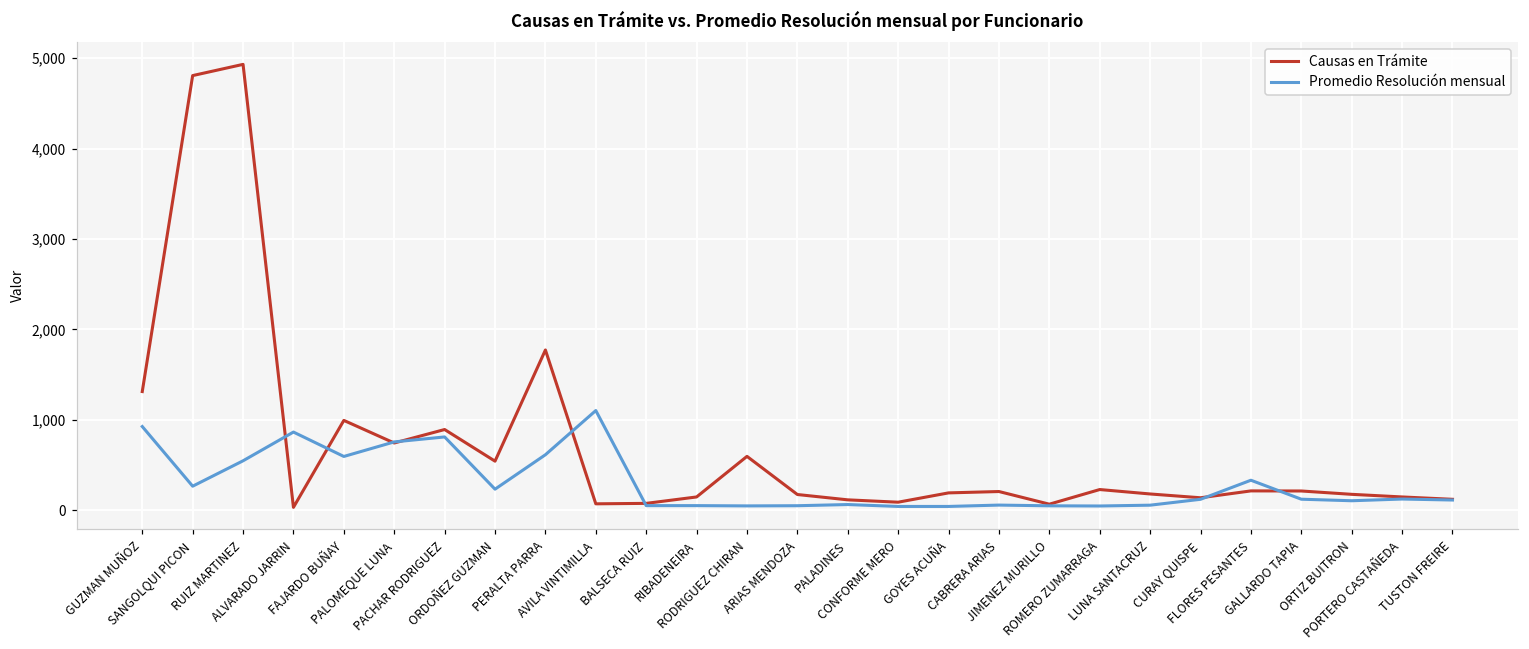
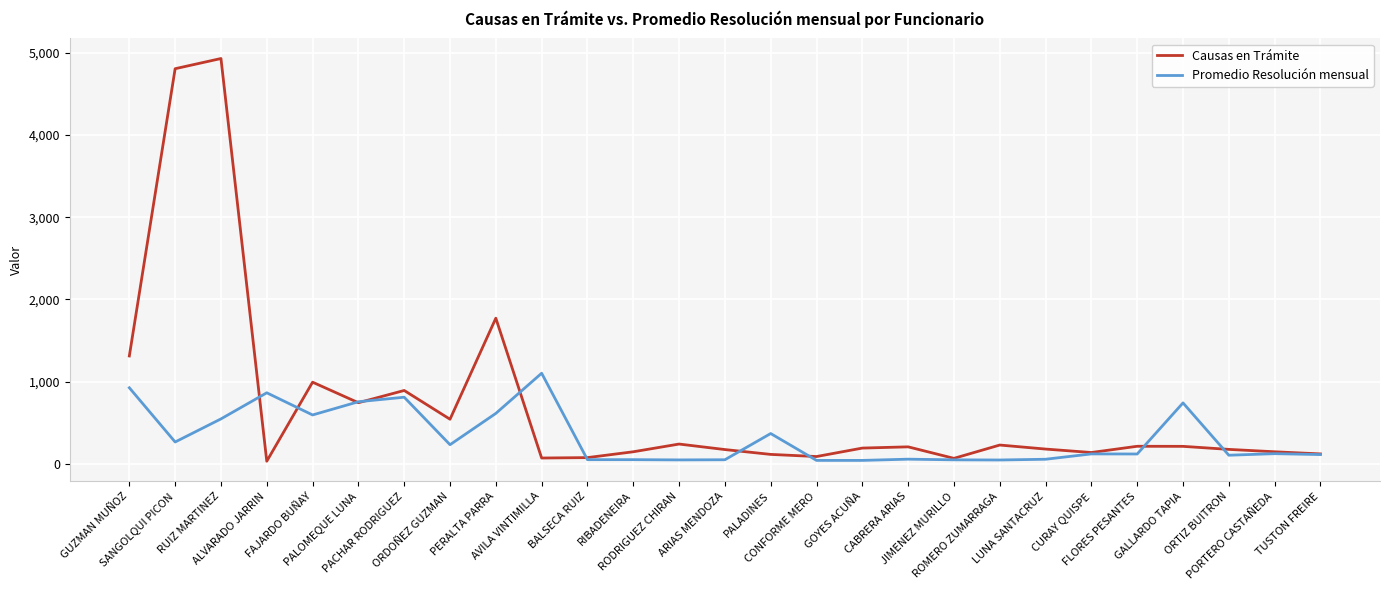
  {
    "Causas en Trámite": {
      "GUZMAN MUÑOZ": "1,300",
      "SANGOLQUI PICON": "4,800",
      "RUIZ MARTINEZ": "4,900",
      "ALVARADO JARRIN": "0",
      "FAJARDO BUÑAY": "1,000",
      "PACHAR RODRIGUEZ": "900",
      "ORDOÑEZ GUZMAN": "500",
      "PERALTA PARRA": "1,800",
      "AVILA VINTIMILLA": "100",
      "RIBADENEIRA": "100",
-     "RODRIGUEZ CHIRAN": "600",
+     "RODRIGUEZ CHIRAN": "200",
      "ARIAS MENDOZA": "200",
      "PALADINES": "100",
      "CONFORME MERO": "100",
      "GOYES ACUÑA": "200",
      "CABRERA ARIAS": "200",
      "ROMERO ZUMARRAGA": "200",
      "LUNA SANTACRUZ": "200",
      "FLORES PESANTES": "200",
      "GALLARDO TAPIA": "200",
      "ORTIZ BUITRON": "200"
    },
    "Promedio Resolución mensual": {
      "GUZMAN MUÑOZ": "900",
      "SANGOLQUI PICON": "300",
      "RUIZ MARTINEZ": "500",
      "ALVARADO JARRIN": "900",
      "FAJARDO BUÑAY": "600",
      "PACHAR RODRIGUEZ": "800",
      "ORDOÑEZ GUZMAN": "200",
      "PERALTA PARRA": "600",
      "AVILA VINTIMILLA": "1,100",
      "RIBADENEIRA": "100",
      "RODRIGUEZ CHIRAN": "0",
      "ARIAS MENDOZA": "0",
-     "PALADINES": "100",
+     "PALADINES": "400",
      "CONFORME MERO": "0",
      "GOYES ACUÑA": "0",
      "CABRERA ARIAS": "100",
      "ROMERO ZUMARRAGA": "0",
      "LUNA SANTACRUZ": "100",
-     "FLORES PESANTES": "300",
-     "GALLARDO TAPIA": "100",
+     "FLORES PESANTES": "100",
+     "GALLARDO TAPIA": "700",
      "ORTIZ BUITRON": "100"
    }
  }
